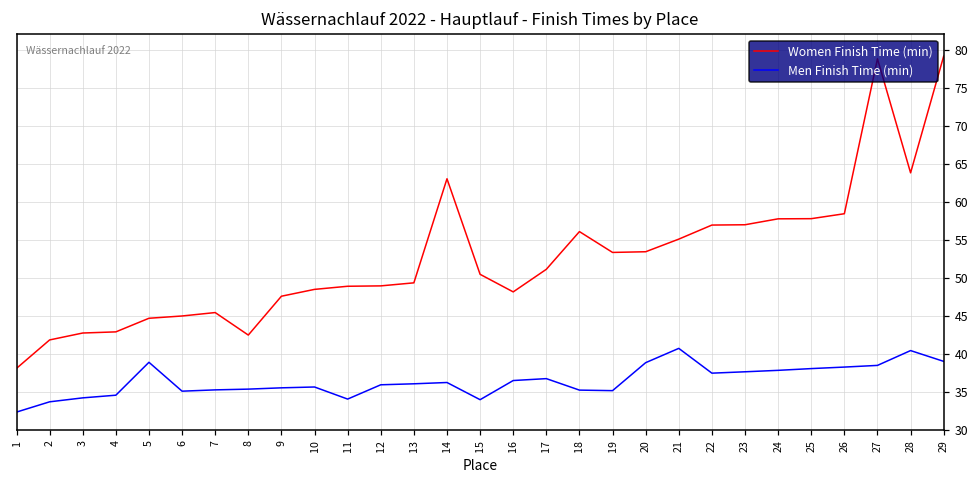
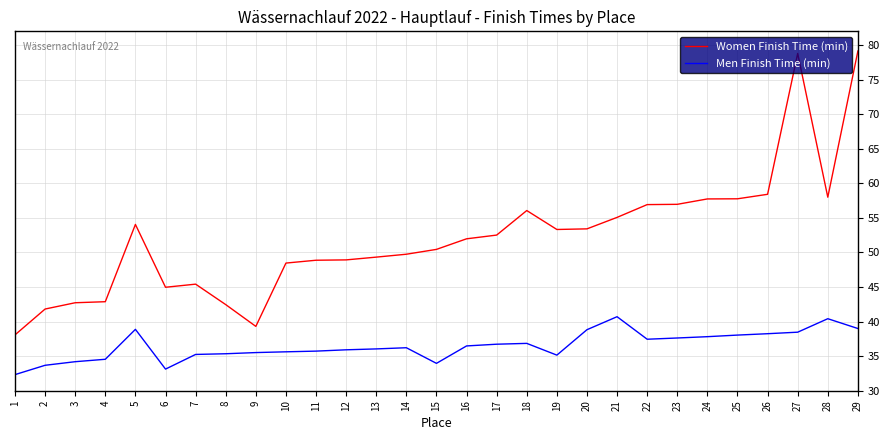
  {
    "Women Finish Time (min)": {
      "1": 38,
      "2": 42,
      "3": 43,
      "4": 43,
-     "5": 45,
+     "5": 54,
      "6": 45,
      "7": 45,
      "8": 42,
-     "9": 48,
+     "9": 39,
      "10": 48,
      "11": 49,
      "12": 49,
      "13": 49,
-     "14": 63,
+     "14": 50,
      "15": 50,
-     "16": 48,
-     "17": 51,
+     "16": 52,
+     "17": 53,
      "18": 56,
      "19": 53,
      "20": 53,
      "21": 55,
      "22": 57,
      "23": 57,
      "24": 58,
      "25": 58,
      "26": 58,
-     "28": 64,
+     "28": 58,
      "29": 79
    },
    "Men Finish Time (min)": {
      "1": 32,
      "2": 34,
      "3": 34,
      "4": 35,
      "5": 39,
-     "6": 35,
+     "6": 33,
      "7": 35,
      "8": 35,
      "9": 36,
      "10": 36,
-     "11": 34,
+     "11": 36,
      "12": 36,
      "13": 36,
      "14": 36,
      "15": 34,
      "16": 36,
      "17": 37,
-     "18": 35,
+     "18": 37,
      "19": 35,
      "20": 39,
      "21": 41,
      "22": 37,
      "23": 38,
      "24": 38,
      "25": 38,
      "26": 38,
      "27": 38,
      "28": 40,
      "29": 39
    }
  }
